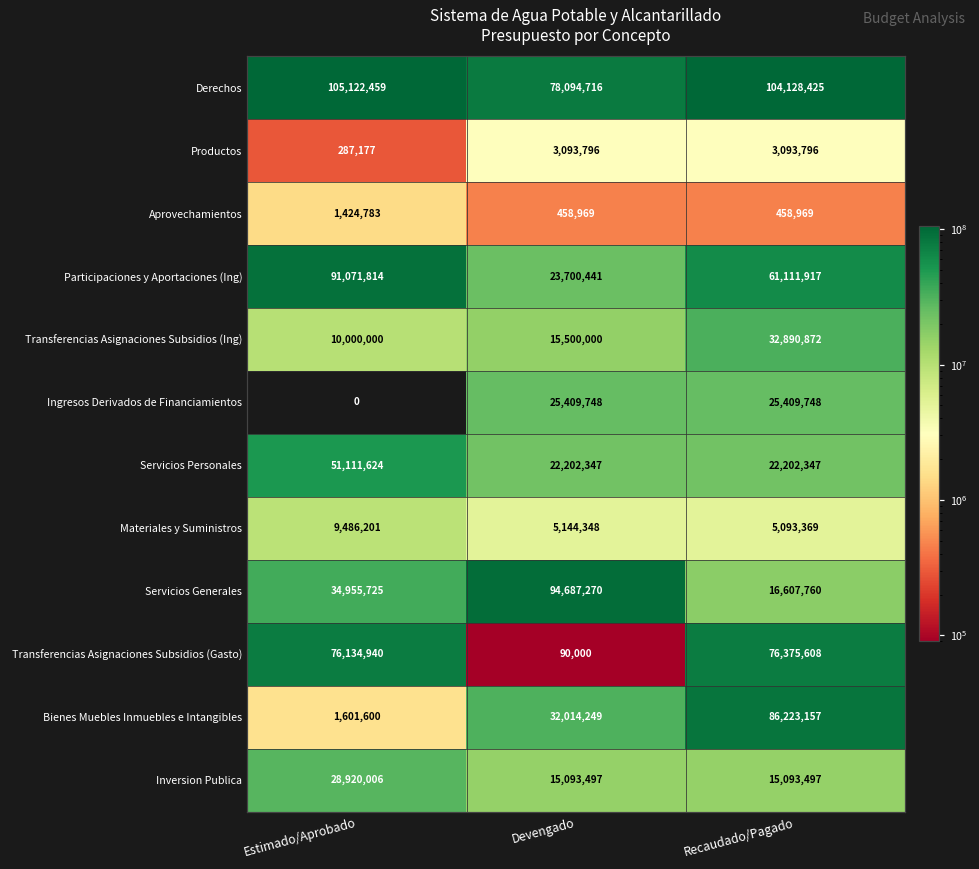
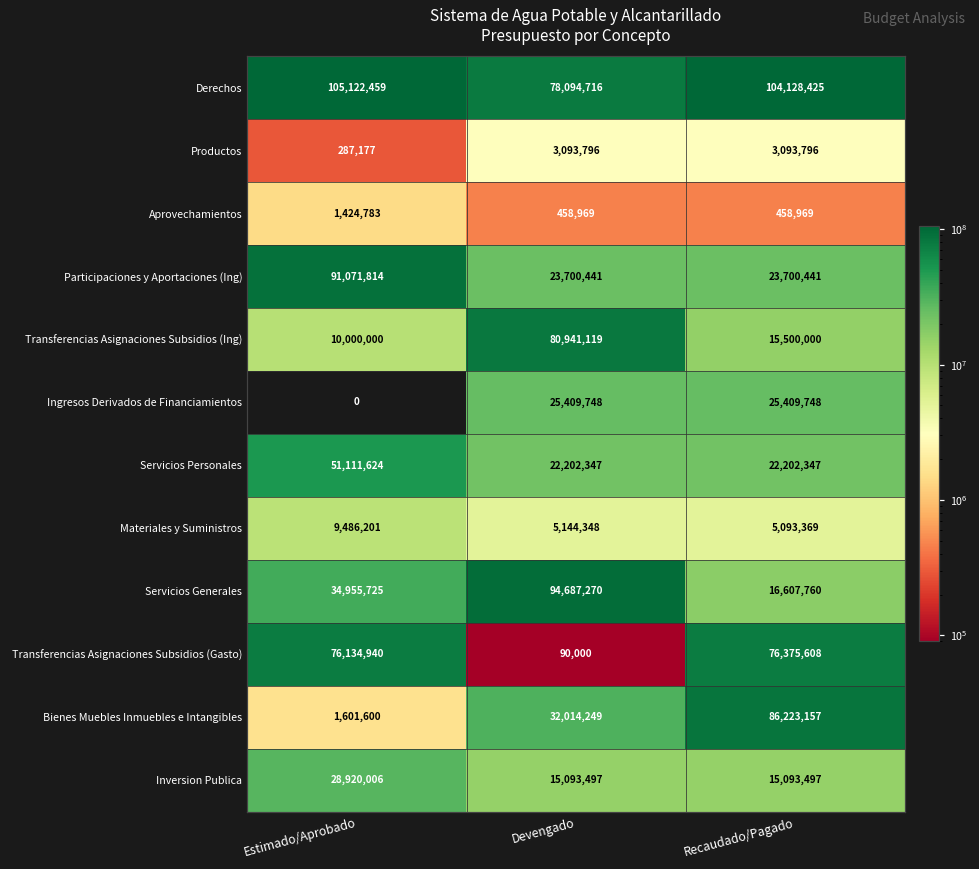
  {
    "Derechos": {
      "Estimado/Aprobado": "105,122,459",
      "Devengado": "78,094,716",
      "Recaudado/Pagado": "104,128,425"
    },
    "Productos": {
      "Estimado/Aprobado": "287,177",
      "Devengado": "3,093,796",
      "Recaudado/Pagado": "3,093,796"
    },
    "Aprovechamientos": {
      "Estimado/Aprobado": "1,424,783",
      "Devengado": "458,969",
      "Recaudado/Pagado": "458,969"
    },
    "Participaciones y Aportaciones (Ing)": {
      "Estimado/Aprobado": "91,071,814",
      "Devengado": "23,700,441",
-     "Recaudado/Pagado": "61,111,917"
+     "Recaudado/Pagado": "23,700,441"
    },
    "Transferencias Asignaciones Subsidios (Ing)": {
      "Estimado/Aprobado": "10,000,000",
-     "Devengado": "15,500,000",
-     "Recaudado/Pagado": "32,890,872"
+     "Devengado": "80,941,119",
+     "Recaudado/Pagado": "15,500,000"
    },
    "Ingresos Derivados de Financiamientos": {
      "Estimado/Aprobado": "0",
      "Devengado": "25,409,748",
      "Recaudado/Pagado": "25,409,748"
    },
    "Servicios Personales": {
      "Estimado/Aprobado": "51,111,624",
      "Devengado": "22,202,347",
      "Recaudado/Pagado": "22,202,347"
    },
    "Materiales y Suministros": {
      "Estimado/Aprobado": "9,486,201",
      "Devengado": "5,144,348",
      "Recaudado/Pagado": "5,093,369"
    },
    "Servicios Generales": {
      "Estimado/Aprobado": "34,955,725",
      "Devengado": "94,687,270",
      "Recaudado/Pagado": "16,607,760"
    },
    "Transferencias Asignaciones Subsidios (Gasto)": {
      "Estimado/Aprobado": "76,134,940",
      "Devengado": "90,000",
      "Recaudado/Pagado": "76,375,608"
    },
    "Bienes Muebles Inmuebles e Intangibles": {
      "Estimado/Aprobado": "1,601,600",
      "Devengado": "32,014,249",
      "Recaudado/Pagado": "86,223,157"
    },
    "Inversion Publica": {
      "Estimado/Aprobado": "28,920,006",
      "Devengado": "15,093,497",
      "Recaudado/Pagado": "15,093,497"
    }
  }
